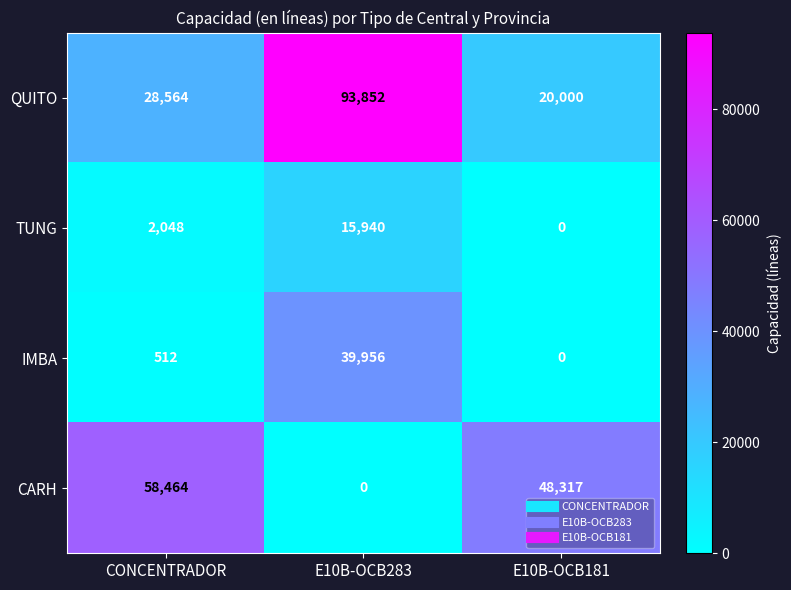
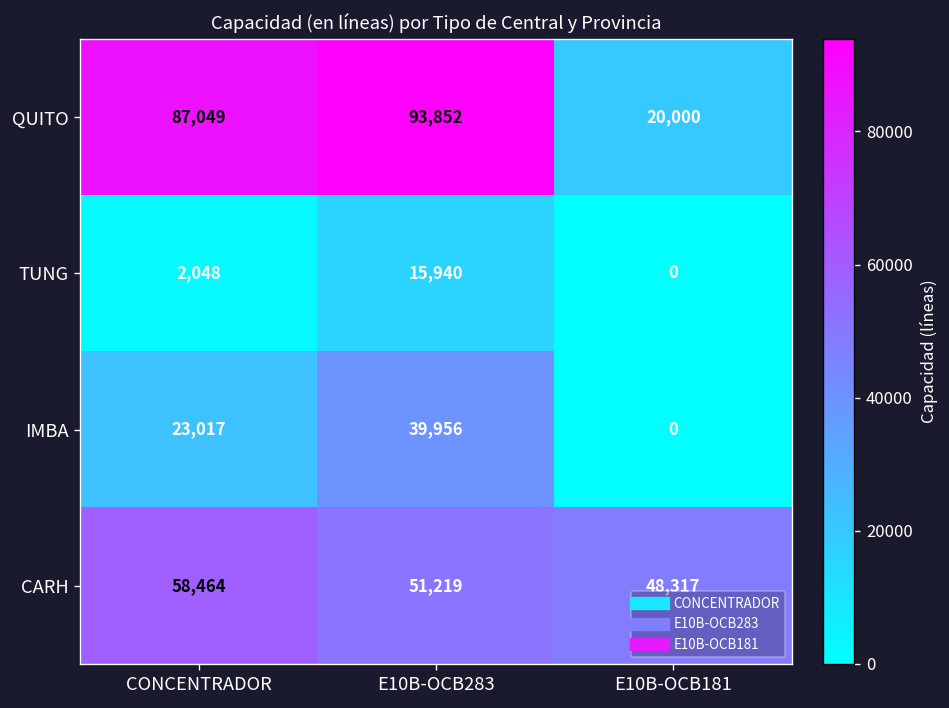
  {
    "QUITO": {
-     "CONCENTRADOR": "28,564",
+     "CONCENTRADOR": "87,049",
      "E10B-OCB283": "93,852",
      "E10B-OCB181": "20,000"
    },
    "TUNG": {
      "CONCENTRADOR": "2,048",
      "E10B-OCB283": "15,940",
      "E10B-OCB181": "0"
    },
    "IMBA": {
-     "CONCENTRADOR": "512",
+     "CONCENTRADOR": "23,017",
      "E10B-OCB283": "39,956",
      "E10B-OCB181": "0"
    },
    "CARH": {
      "CONCENTRADOR": "58,464",
-     "E10B-OCB283": "0",
+     "E10B-OCB283": "51,219",
      "E10B-OCB181": "48,317"
    }
  }
